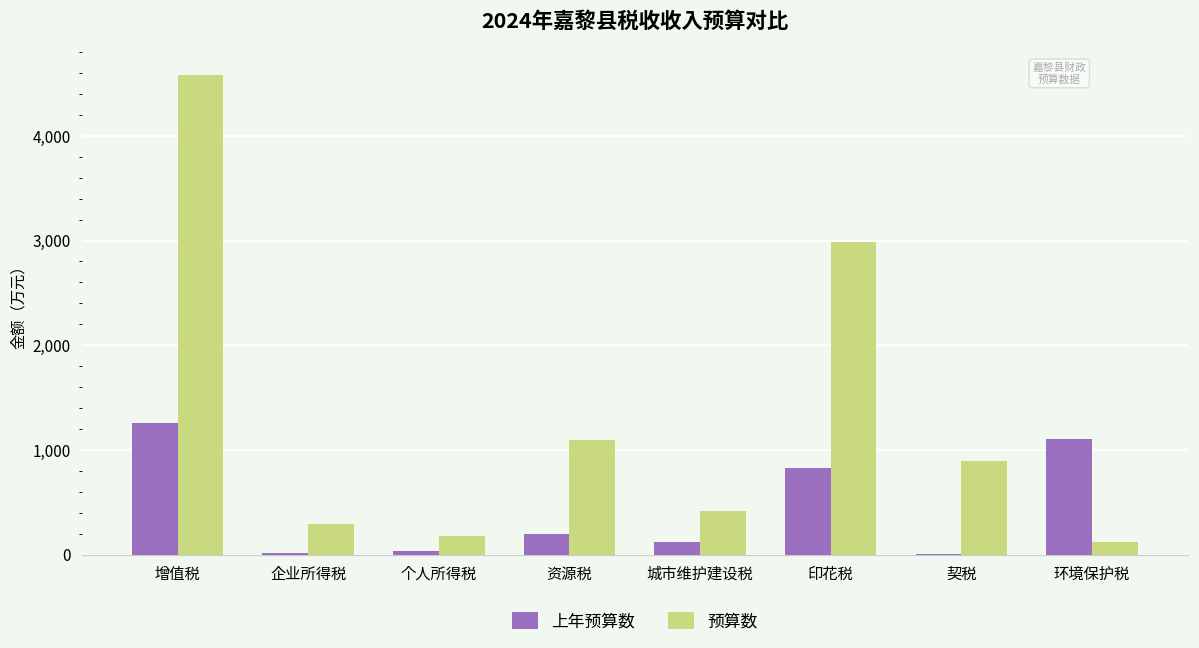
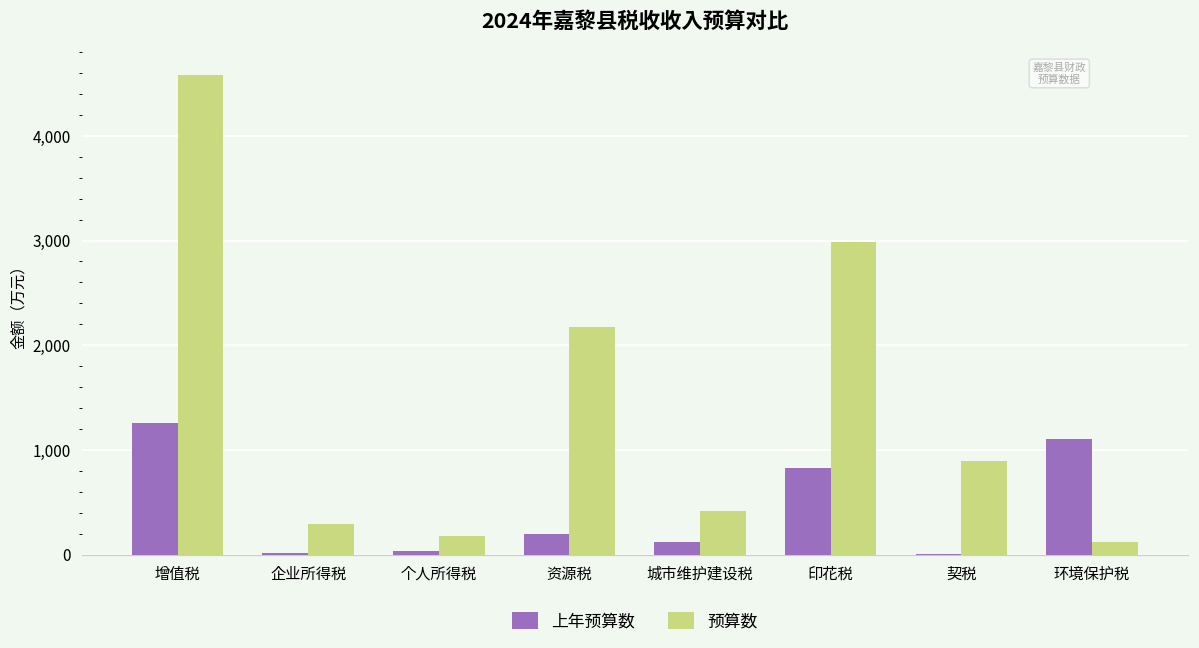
  {
    "上年预算数": {
      "增值税": "1,300",
      "个人所得税": "0",
      "资源税": "200",
      "城市维护建设税": "100",
      "印花税": "800",
      "环境保护税": "1,100"
    },
    "预算数": {
      "增值税": "4,600",
      "企业所得税": "300",
      "个人所得税": "200",
-     "资源税": "1,100",
+     "资源税": "2,200",
      "城市维护建设税": "400",
      "印花税": "3,000",
      "契税": "900",
      "环境保护税": "100"
    }
  }
